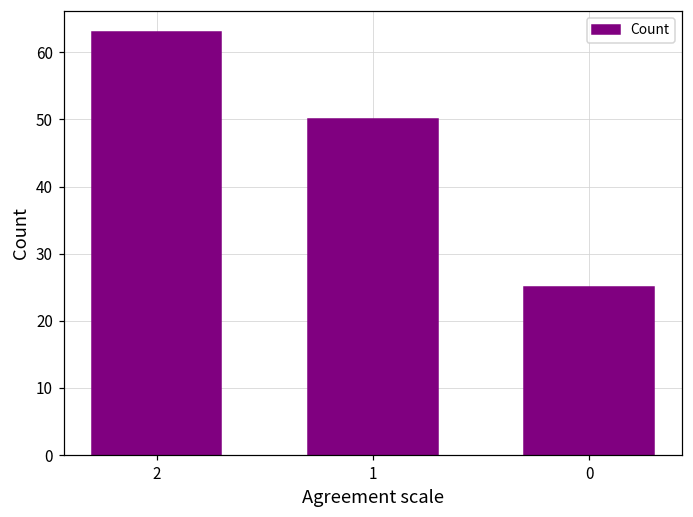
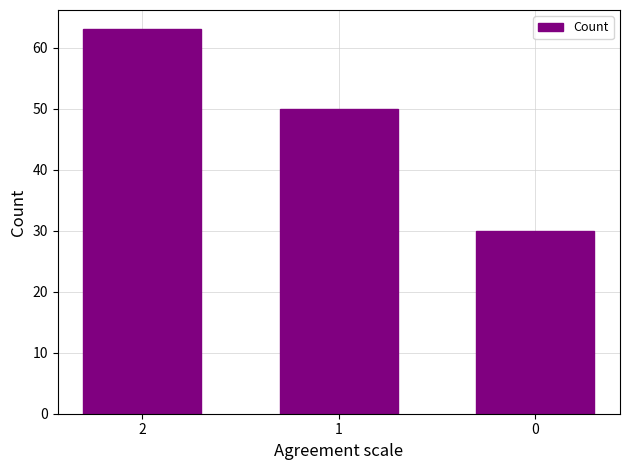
  {
    "2": 63,
    "1": 50,
-   "0": 25
+   "0": 30
  }
